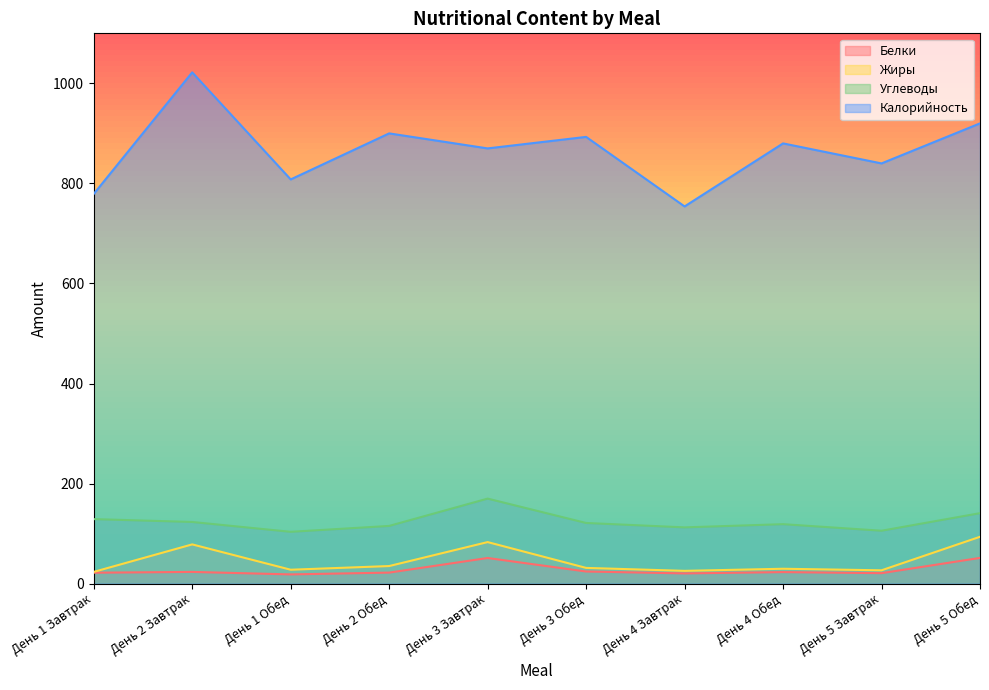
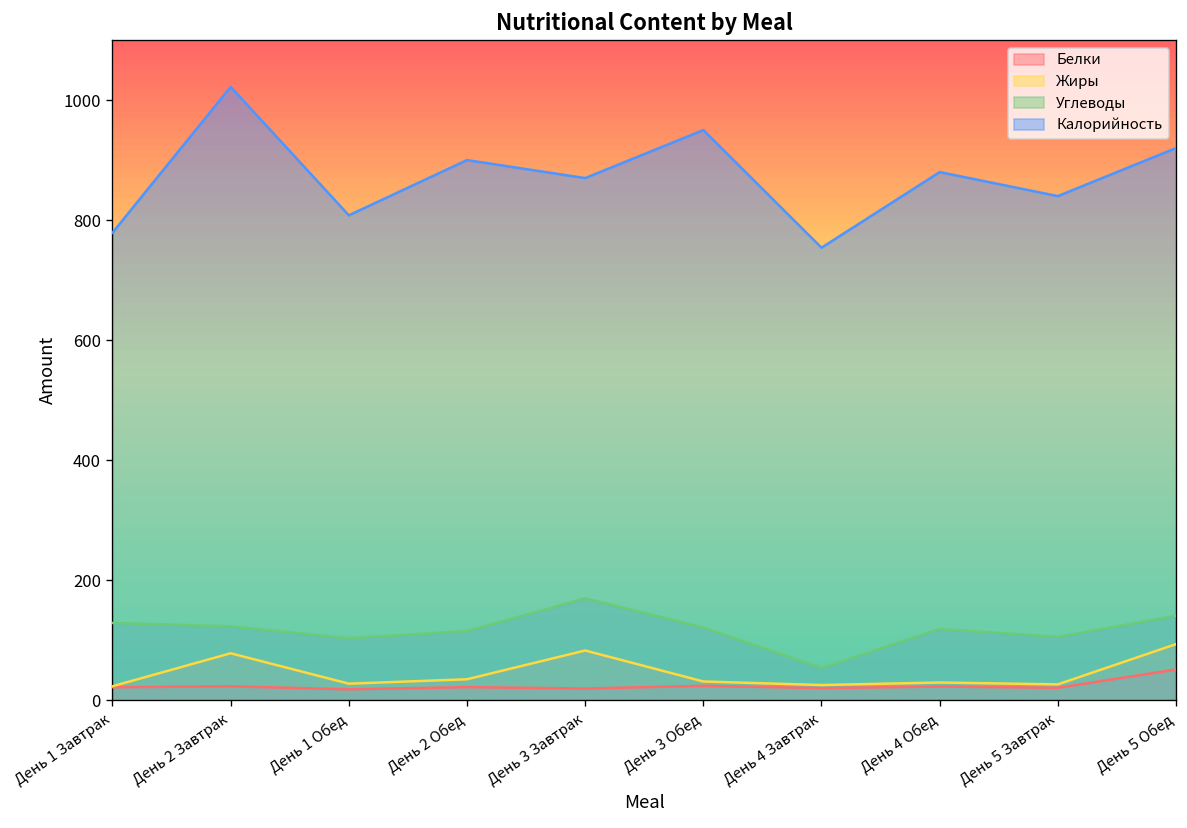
  {
    "Белки": {
      "День 2 Завтрак": 20,
      "День 1 Обед": 20,
      "День 2 Обед": 20,
-     "День 3 Завтрак": 50,
+     "День 3 Завтрак": 20,
      "День 3 Обед": 20,
      "День 4 Обед": 20,
      "День 5 Завтрак": 20,
      "День 5 Обед": 50
    },
    "Жиры": {
      "День 2 Завтрак": 80,
      "День 1 Обед": 30,
      "День 2 Обед": 40,
      "День 3 Завтрак": 80,
      "День 3 Обед": 30,
      "День 4 Обед": 30,
      "День 5 Завтрак": 30,
      "День 5 Обед": 90
    },
    "Углеводы": {
      "День 1 Завтрак": 130,
      "День 2 Завтрак": 120,
      "День 1 Обед": 100,
      "День 2 Обед": 120,
      "День 3 Завтрак": 170,
      "День 3 Обед": 120,
-     "День 4 Завтрак": 110,
+     "День 4 Завтрак": 50,
      "День 4 Обед": 120,
      "День 5 Завтрак": 110,
      "День 5 Обед": 140
    },
    "Калорийность": {
      "День 1 Завтрак": 780,
      "День 2 Завтрак": 1020,
      "День 1 Обед": 810,
      "День 2 Обед": 900,
      "День 3 Завтрак": 870,
-     "День 3 Обед": 890,
+     "День 3 Обед": 950,
      "День 4 Завтрак": 750,
      "День 4 Обед": 880,
      "День 5 Завтрак": 840,
      "День 5 Обед": 920
    }
  }
